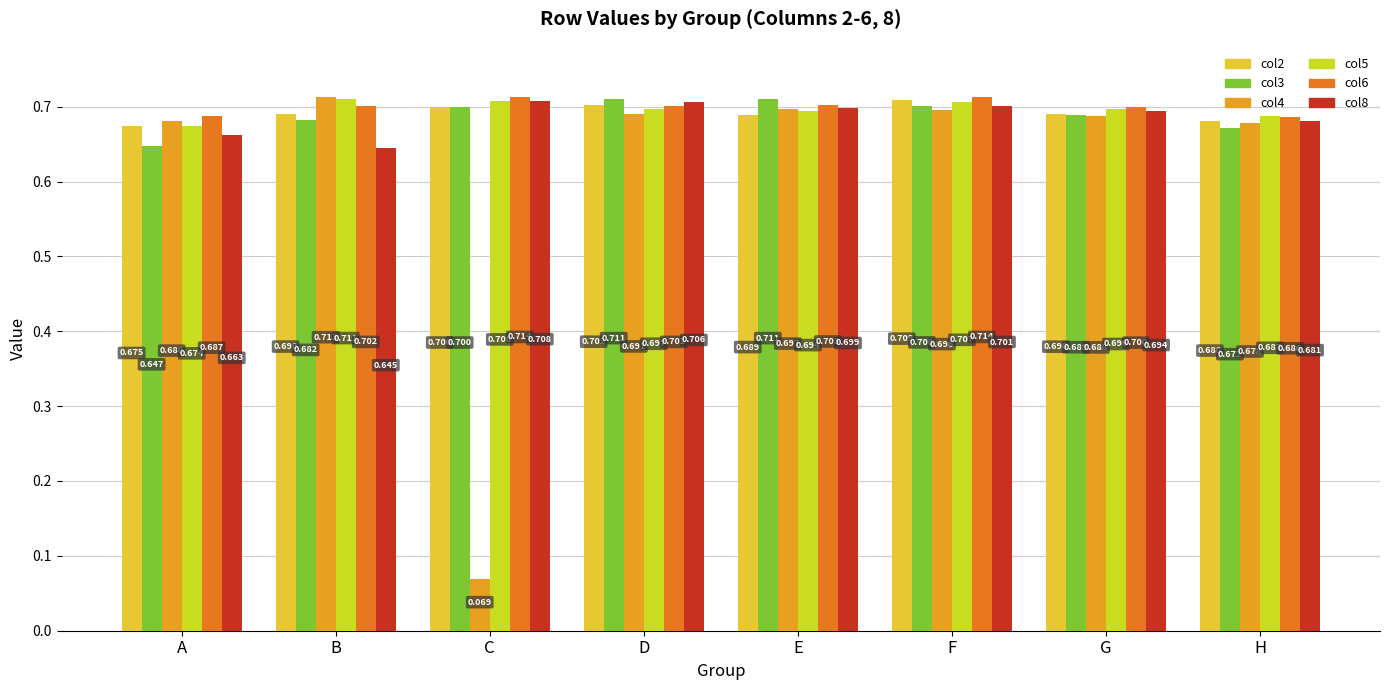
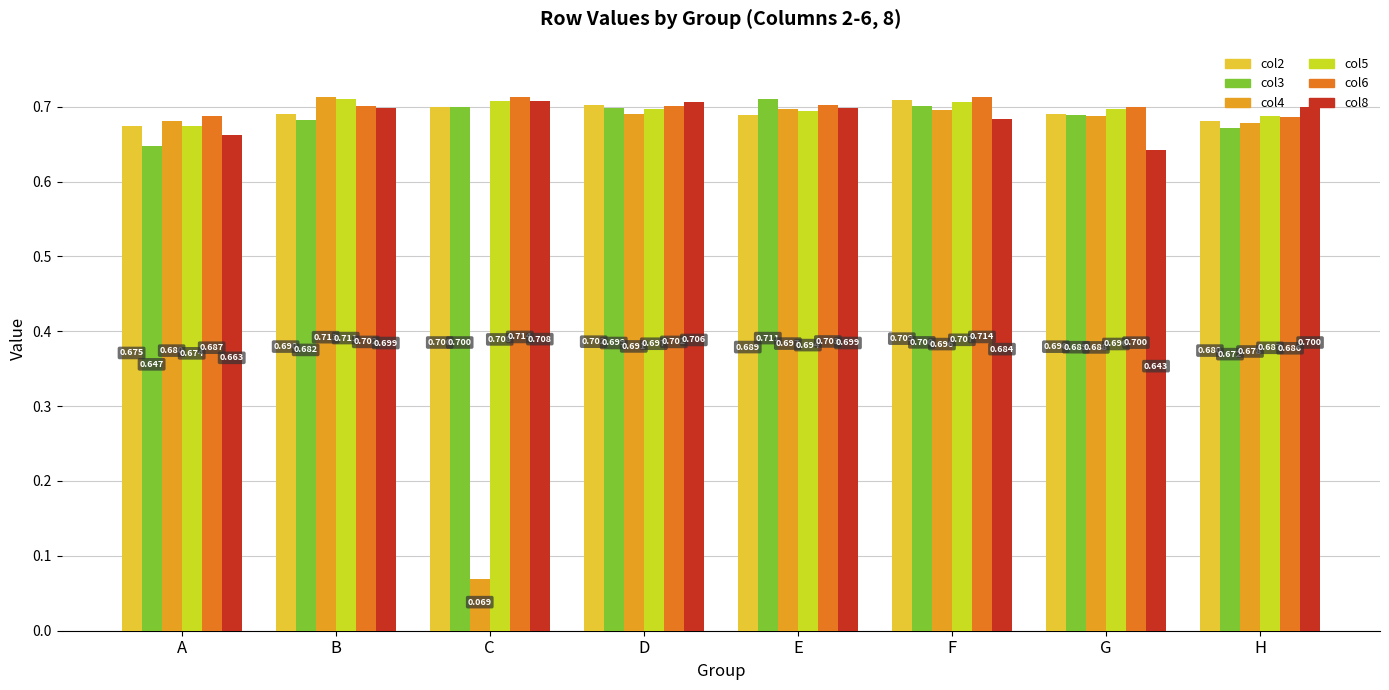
  {
    "col3": {
-     "D": 0.711
+     "D": 0.699
    },
    "col8": {
-     "B": 0.645,
-     "F": 0.701,
-     "G": 0.694,
-     "H": 0.681
+     "B": 0.699,
+     "F": 0.684,
+     "G": 0.643,
+     "H": 0.700
    }
  }
